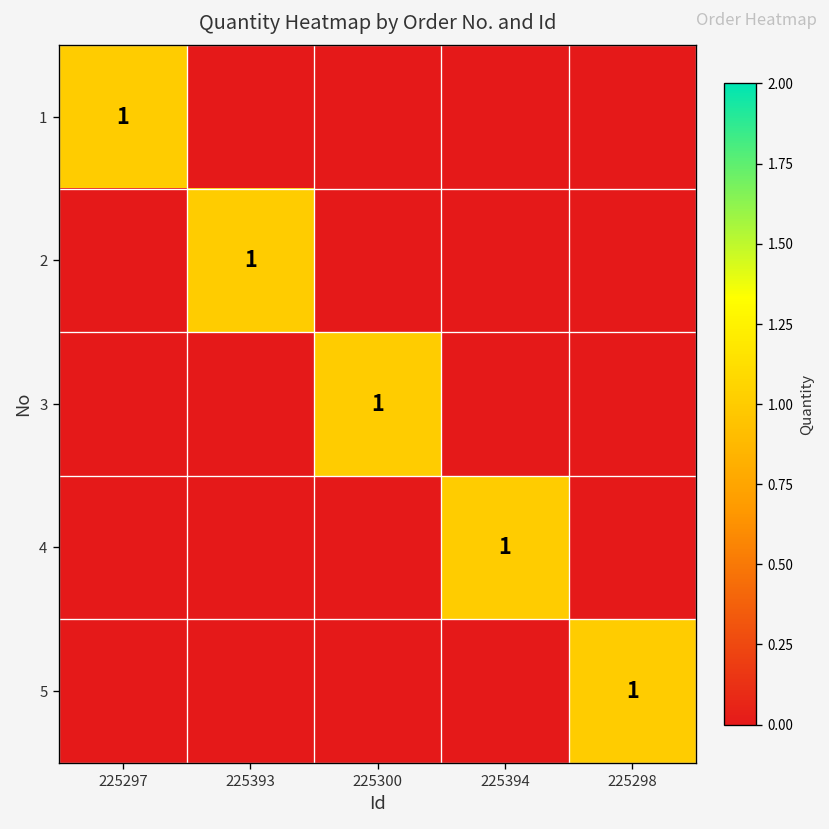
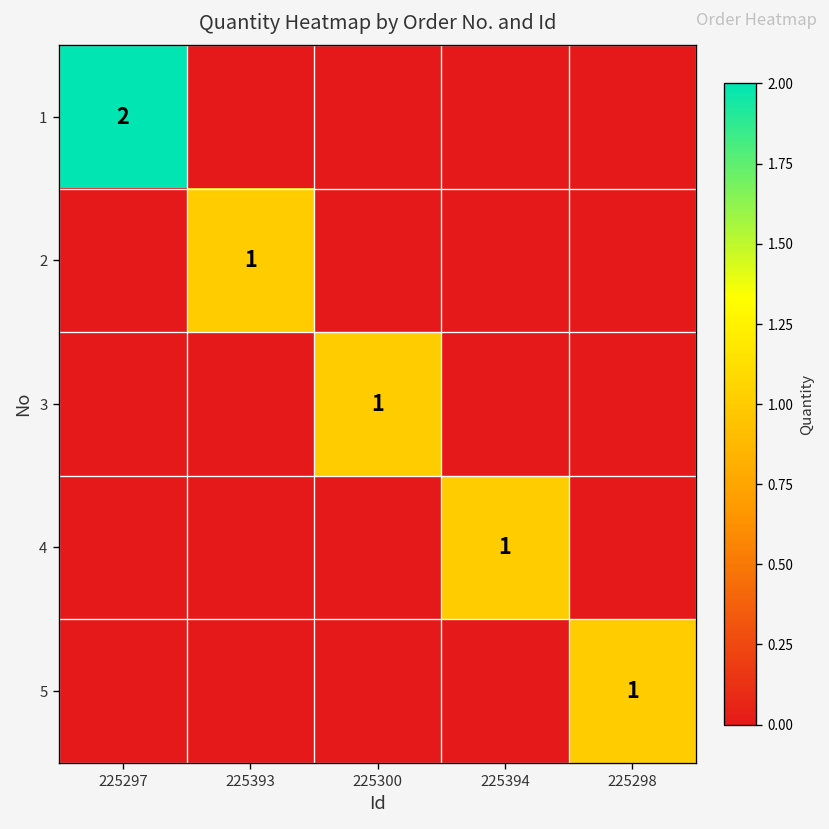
  {
    "1": {
-     "225297": 1
+     "225297": 2
    },
    "2": {
      "225393": 1
    },
    "3": {
      "225300": 1
    },
    "4": {
      "225394": 1
    },
    "5": {
      "225298": 1
    }
  }
